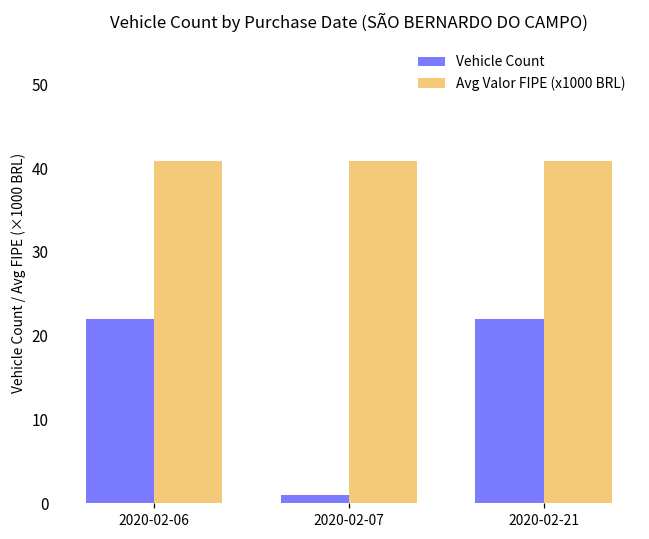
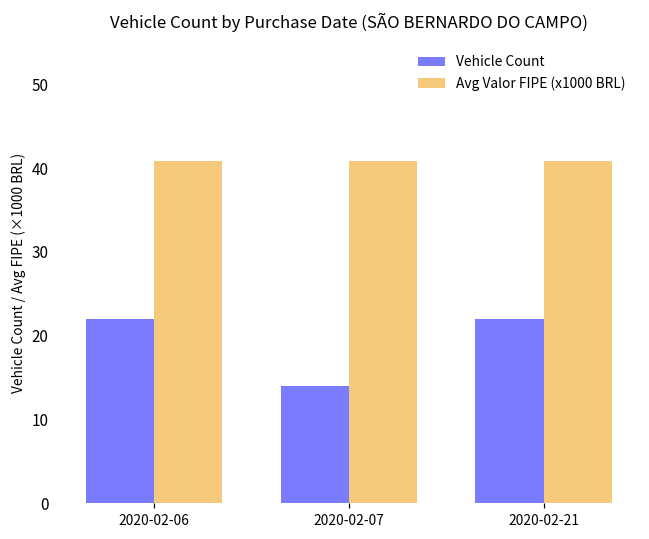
  {
    "Vehicle Count": {
      "2020-02-06": 22,
-     "2020-02-07": 1,
+     "2020-02-07": 14,
      "2020-02-21": 22
    },
    "Avg Valor FIPE (x1000 BRL)": {
      "2020-02-06": 41,
      "2020-02-07": 41,
      "2020-02-21": 41
    }
  }
